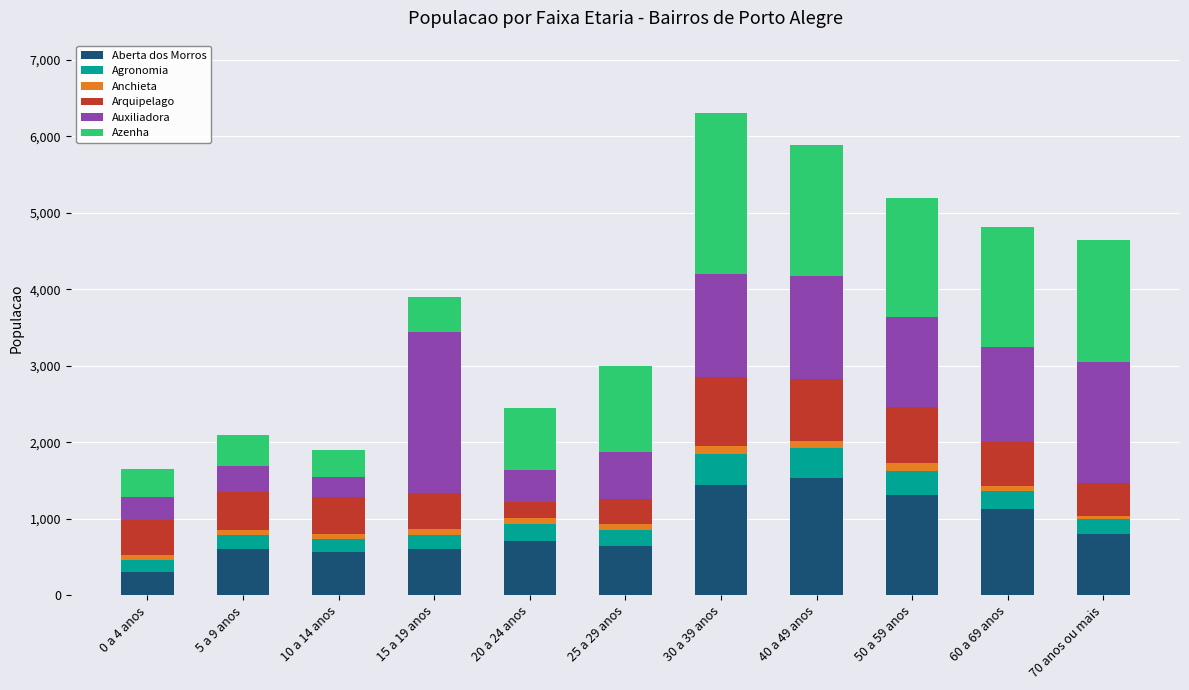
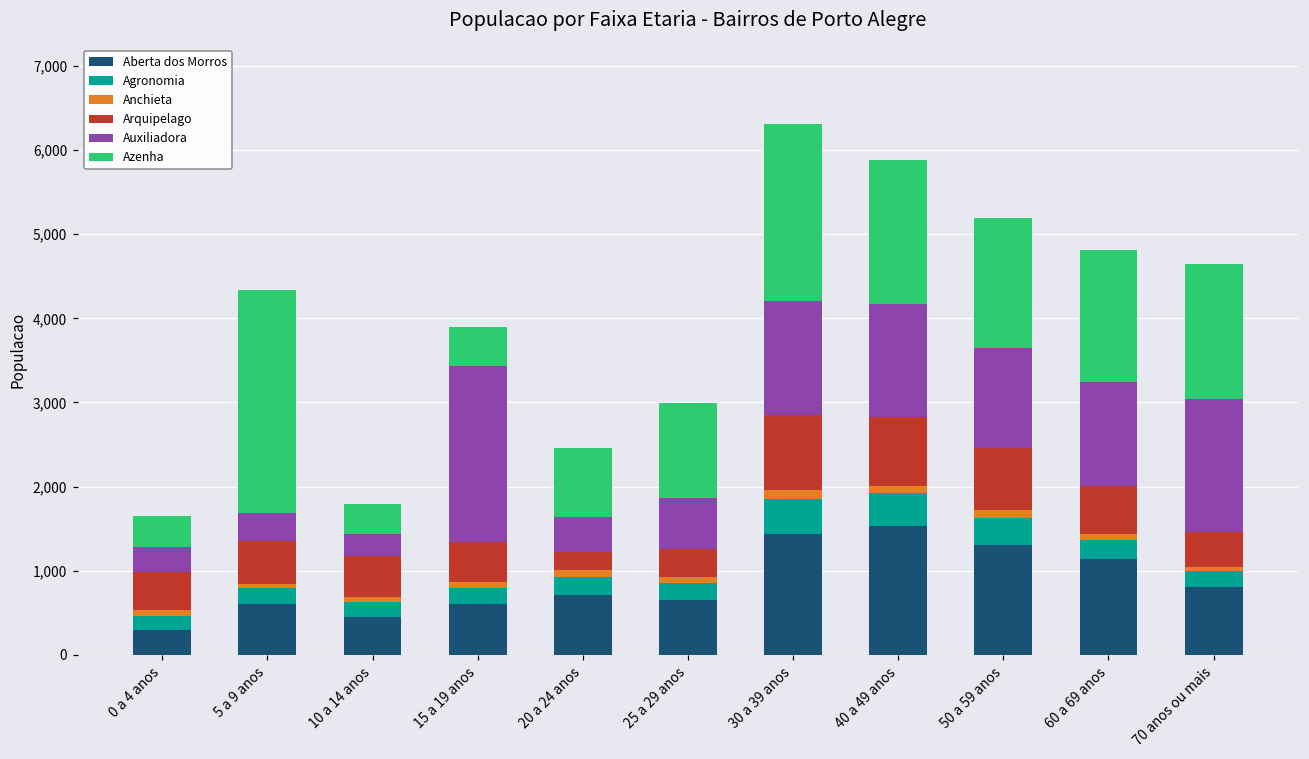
  {
    "Aberta dos Morros": {
      "0 a 4 anos": "300",
      "5 a 9 anos": "600",
-     "10 a 14 anos": "600",
+     "10 a 14 anos": "500",
      "15 a 19 anos": "600",
      "20 a 24 anos": "700",
      "25 a 29 anos": "700",
      "30 a 39 anos": "1,400",
      "40 a 49 anos": "1,500",
      "50 a 59 anos": "1,300",
      "60 a 69 anos": "1,100",
      "70 anos ou mais": "800"
    },
    "Agronomia": {
      "0 a 4 anos": "200",
      "5 a 9 anos": "200",
      "10 a 14 anos": "200",
      "15 a 19 anos": "200",
      "20 a 24 anos": "200",
      "25 a 29 anos": "200",
      "30 a 39 anos": "400",
      "40 a 49 anos": "400",
      "50 a 59 anos": "300",
      "60 a 69 anos": "200",
      "70 anos ou mais": "200"
    },
    "Anchieta": {
      "0 a 4 anos": "100",
      "5 a 9 anos": "100",
      "10 a 14 anos": "100",
      "15 a 19 anos": "100",
      "20 a 24 anos": "100",
      "25 a 29 anos": "100",
      "30 a 39 anos": "100",
      "40 a 49 anos": "100",
      "50 a 59 anos": "100",
      "60 a 69 anos": "100",
      "70 anos ou mais": "0"
    },
    "Arquipelago": {
      "0 a 4 anos": "500",
      "5 a 9 anos": "500",
      "10 a 14 anos": "500",
      "15 a 19 anos": "500",
      "20 a 24 anos": "200",
      "25 a 29 anos": "300",
      "30 a 39 anos": "900",
      "40 a 49 anos": "800",
      "50 a 59 anos": "700",
      "60 a 69 anos": "600",
      "70 anos ou mais": "400"
    },
    "Auxiliadora": {
      "0 a 4 anos": "300",
      "5 a 9 anos": "300",
      "10 a 14 anos": "300",
      "15 a 19 anos": "2,100",
      "20 a 24 anos": "400",
      "25 a 29 anos": "600",
      "30 a 39 anos": "1,300",
      "40 a 49 anos": "1,300",
      "50 a 59 anos": "1,200",
      "60 a 69 anos": "1,200",
      "70 anos ou mais": "1,600"
    },
    "Azenha": {
      "0 a 4 anos": "400",
-     "5 a 9 anos": "400",
+     "5 a 9 anos": "2,600",
      "10 a 14 anos": "400",
      "15 a 19 anos": "500",
      "20 a 24 anos": "800",
      "25 a 29 anos": "1,100",
      "30 a 39 anos": "2,100",
      "40 a 49 anos": "1,700",
      "50 a 59 anos": "1,500",
      "60 a 69 anos": "1,600",
      "70 anos ou mais": "1,600"
    }
  }
